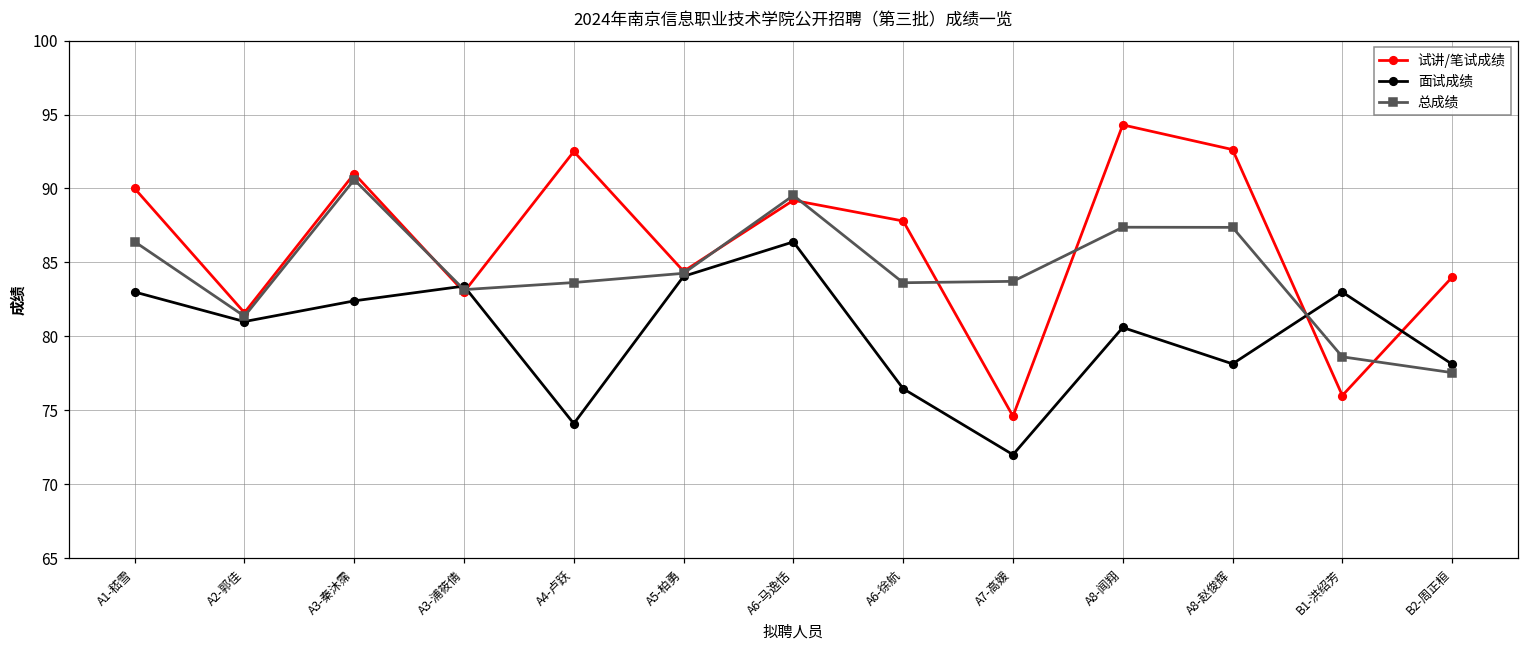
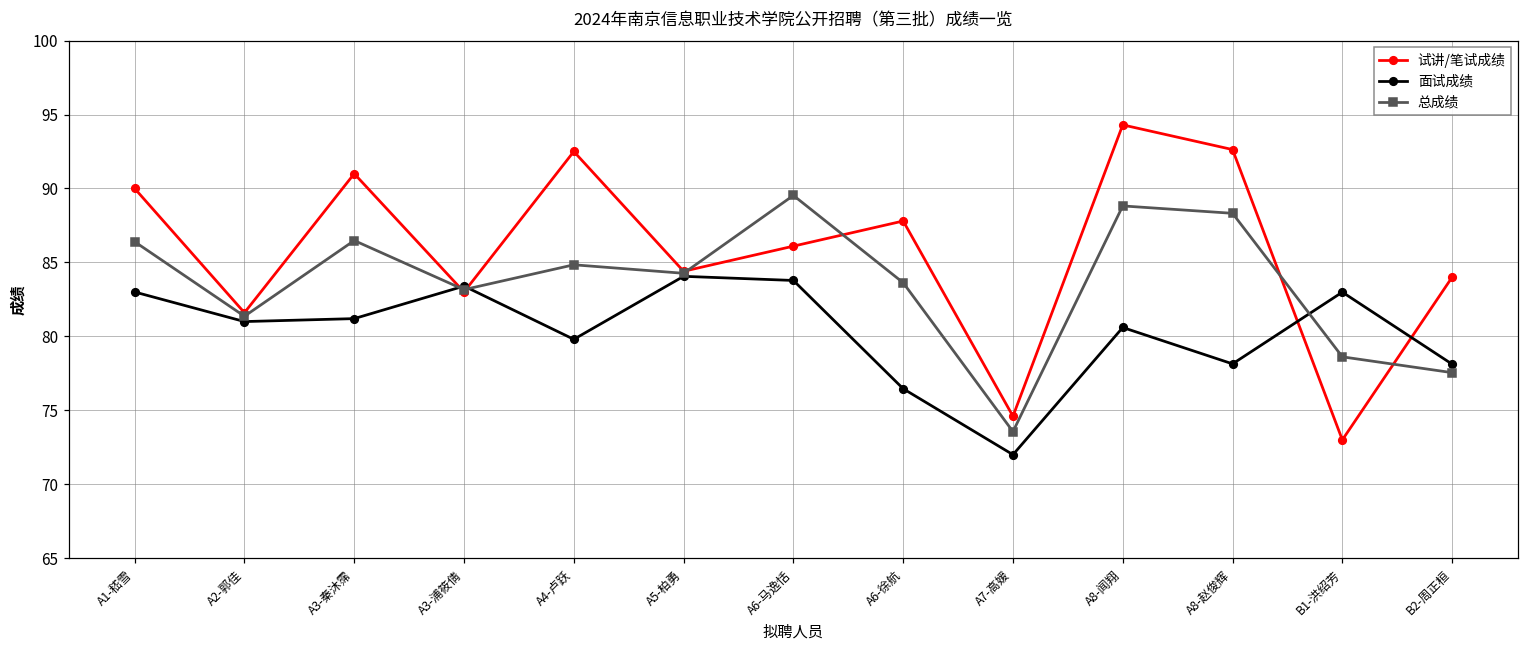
  {
    "试讲/笔试成绩": {
      "A1-嵇雪": 90.0,
      "A2-郭佳": 81.6,
      "A3-秦沐霈": 91.0,
      "A4-卢跃": 92.5,
-     "A6-马逸恬": 89.2,
+     "A6-马逸恬": 86.1,
      "A6-徐航": 87.8,
      "A7-高媛": 74.6,
      "A8-闻翔": 94.3,
      "A8-赵俊辉": 92.6,
-     "B1-洪绍芳": 76,
+     "B1-洪绍芳": 73,
      "B2-周正桓": 84.0
    },
    "面试成绩": {
      "A1-嵇雪": 83.0,
      "A2-郭佳": 81.0,
-     "A3-秦沐霈": 82.4,
+     "A3-秦沐霈": 81.2,
      "A3-浦筱倩": 83.4,
-     "A4-卢跃": 74.1,
+     "A4-卢跃": 79.8,
      "A5-柏勇": 84.1,
-     "A6-马逸恬": 86.4,
+     "A6-马逸恬": 83.8,
      "A6-徐航": 76.5,
      "A7-高媛": 72.0,
      "A8-闻翔": 80.6,
      "A8-赵俊辉": 78.1,
      "B1-洪绍芳": 83.0,
      "B2-周正桓": 78.1
    },
    "总成绩": {
      "A1-嵇雪": 86.4,
      "A2-郭佳": 81.4,
-     "A3-秦沐霈": 90.6,
-     "A4-卢跃": 83.6,
+     "A3-秦沐霈": 86.5,
+     "A4-卢跃": 84.8,
      "A6-马逸恬": 89.5,
      "A6-徐航": 83.6,
-     "A7-高媛": 83.7,
-     "A8-闻翔": 87.4,
-     "A8-赵俊辉": 87.4,
+     "A7-高媛": 73.6,
+     "A8-闻翔": 88.8,
+     "A8-赵俊辉": 88.3,
      "B1-洪绍芳": 78.6,
      "B2-周正桓": 77.5
    }
  }
